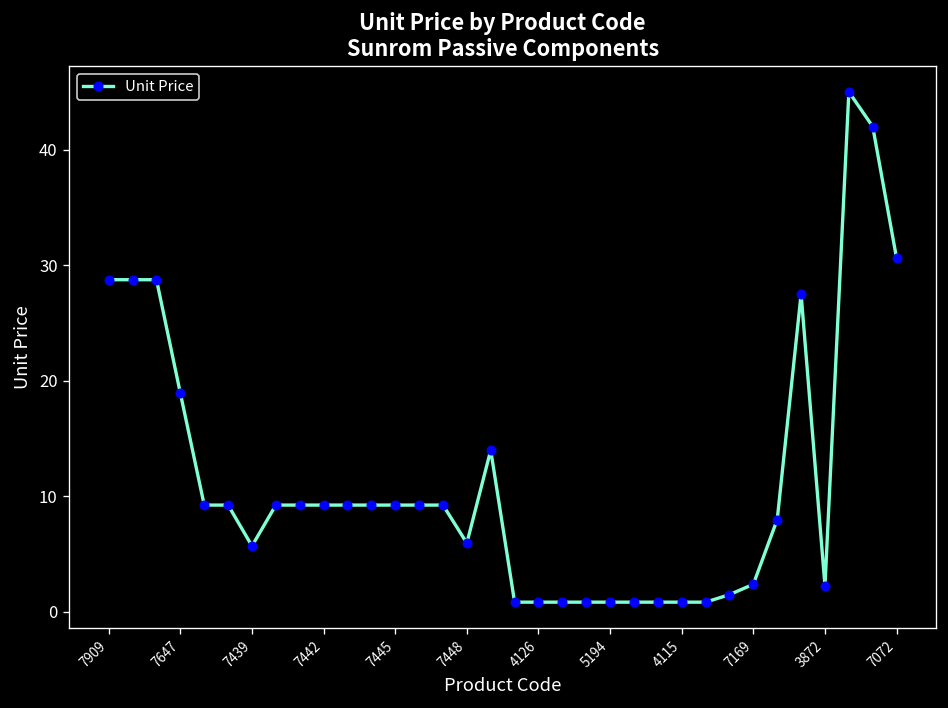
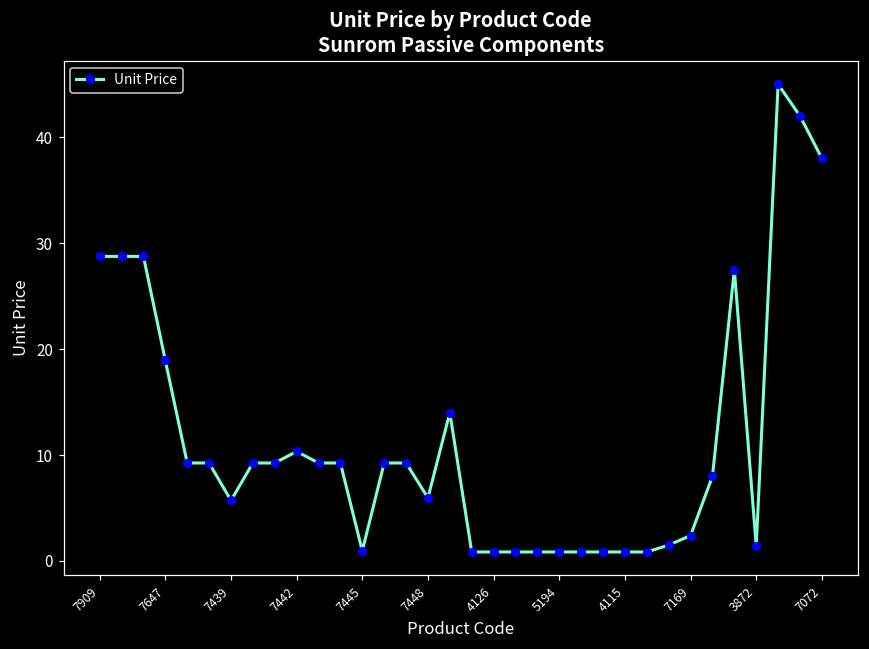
  {
    "7909": 29,
    "7647": 19,
    "7439": 6,
-   "7442": 9,
-   "7445": 9,
+   "7442": 10,
+   "7445": 1,
    "7448": 6,
    "4126": 1,
    "5194": 1,
    "4115": 1,
    "7169": 2,
-   "3872": 2,
-   "7072": 31
+   "3872": 1,
+   "7072": 38
  }
